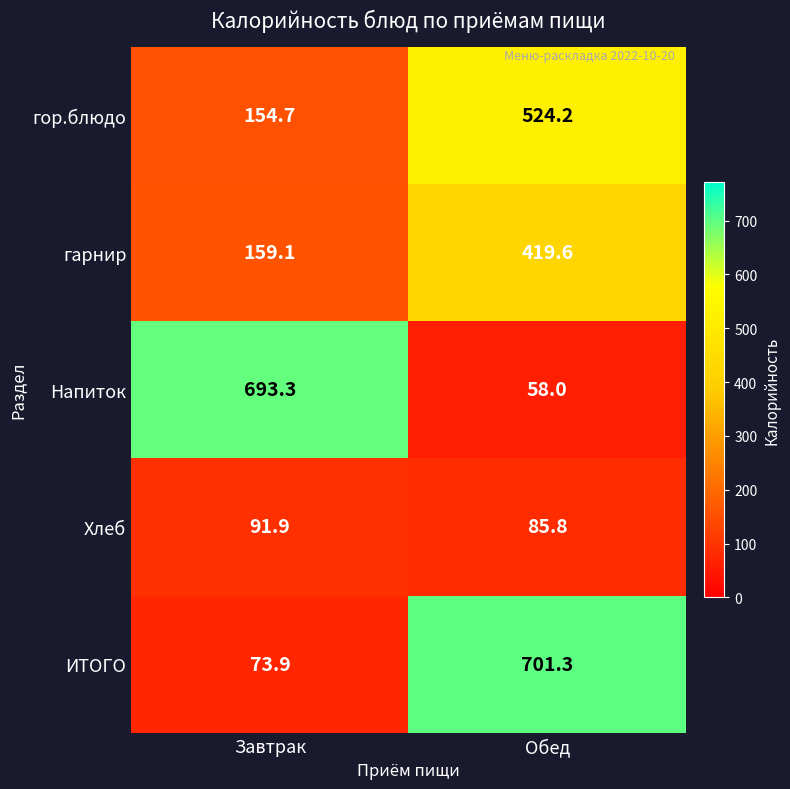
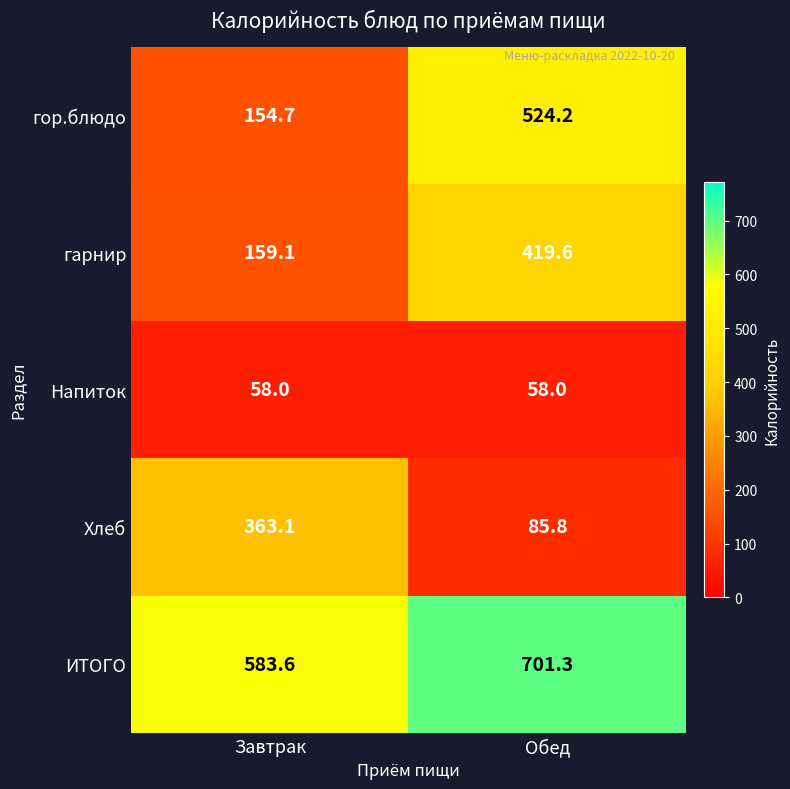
  {
    "гор.блюдо": {
      "Завтрак": 154.7,
      "Обед": 524.2
    },
    "гарнир": {
      "Завтрак": 159.1,
      "Обед": 419.6
    },
    "Напиток": {
-     "Завтрак": 693.3,
+     "Завтрак": 58.0,
      "Обед": 58.0
    },
    "Хлеб": {
-     "Завтрак": 91.9,
+     "Завтрак": 363.1,
      "Обед": 85.8
    },
    "ИТОГО": {
-     "Завтрак": 73.9,
+     "Завтрак": 583.6,
      "Обед": 701.3
    }
  }
